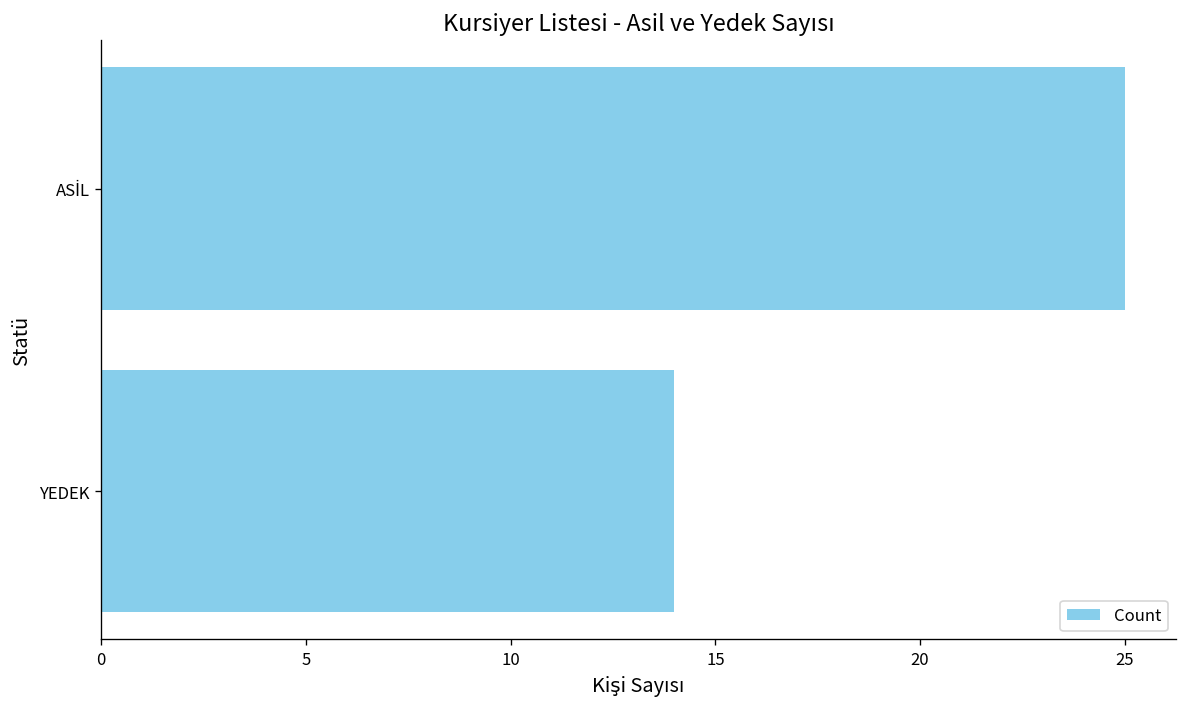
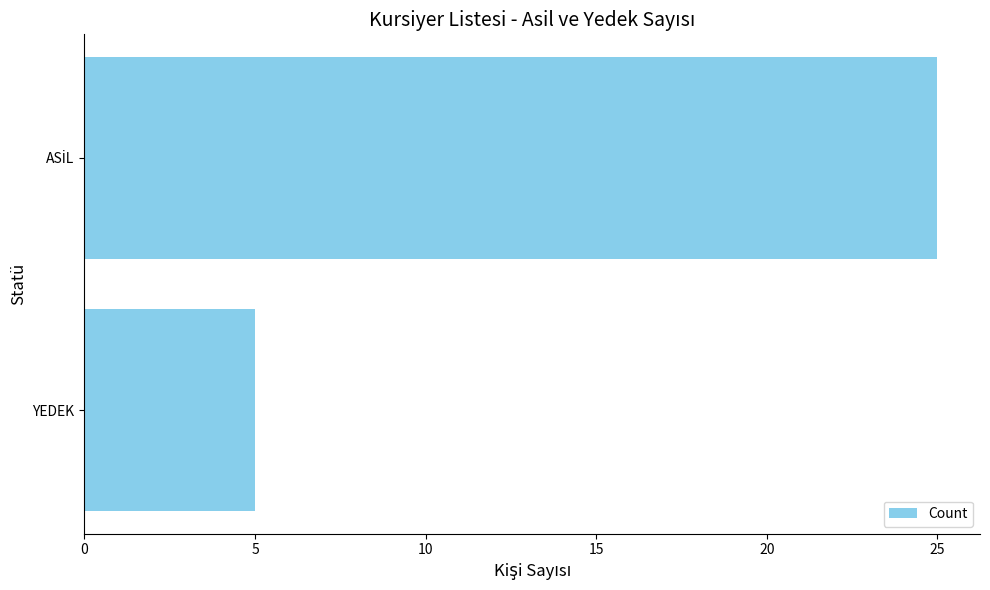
  {
    "ASİL": 25,
-   "YEDEK": 14
+   "YEDEK": 5
  }
